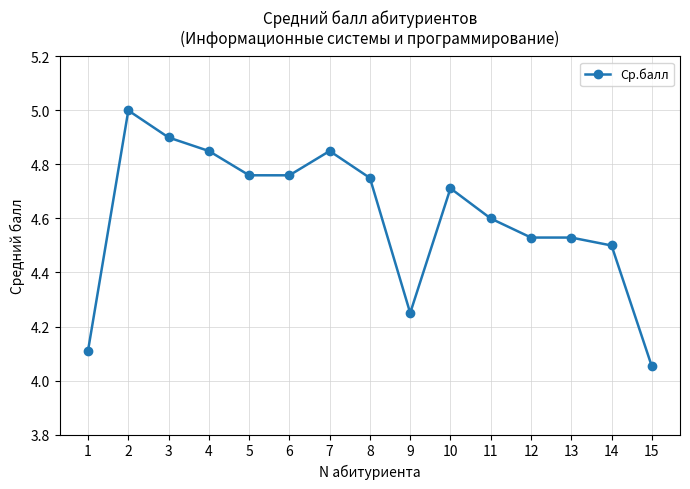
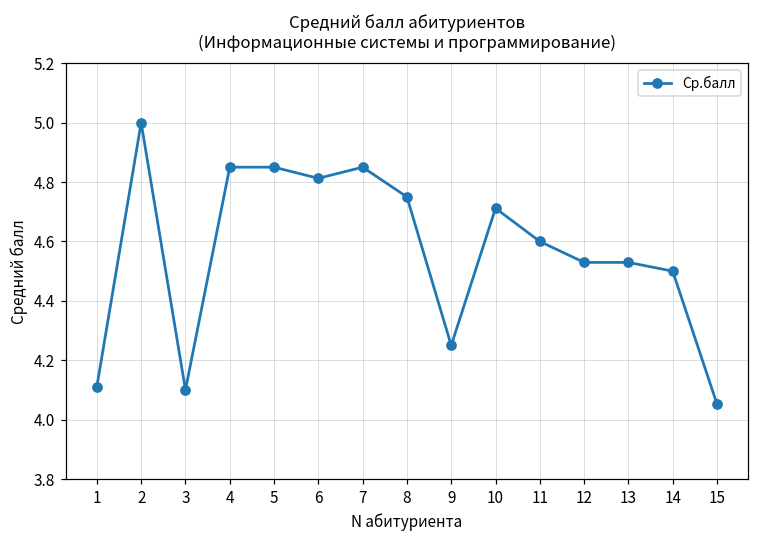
  {
    "1": 4.11,
    "2": 5.00,
-   "3": 4.9,
+   "3": 4.1,
    "4": 4.85,
-   "5": 4.76,
-   "6": 4.76,
+   "5": 4.85,
+   "6": 4.81,
    "7": 4.85,
    "8": 4.75,
    "9": 4.25,
    "10": 4.71,
    "11": 4.60,
    "12": 4.53,
    "13": 4.53,
    "14": 4.50,
    "15": 4.05
  }
